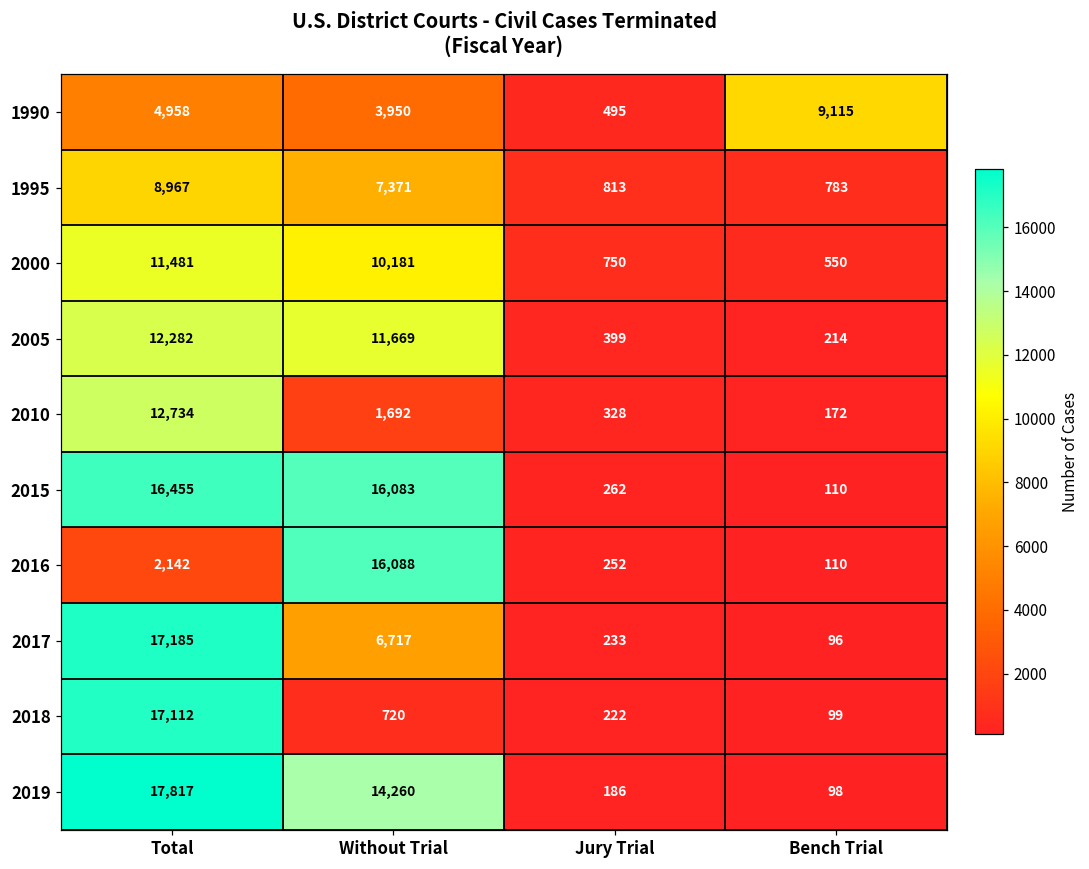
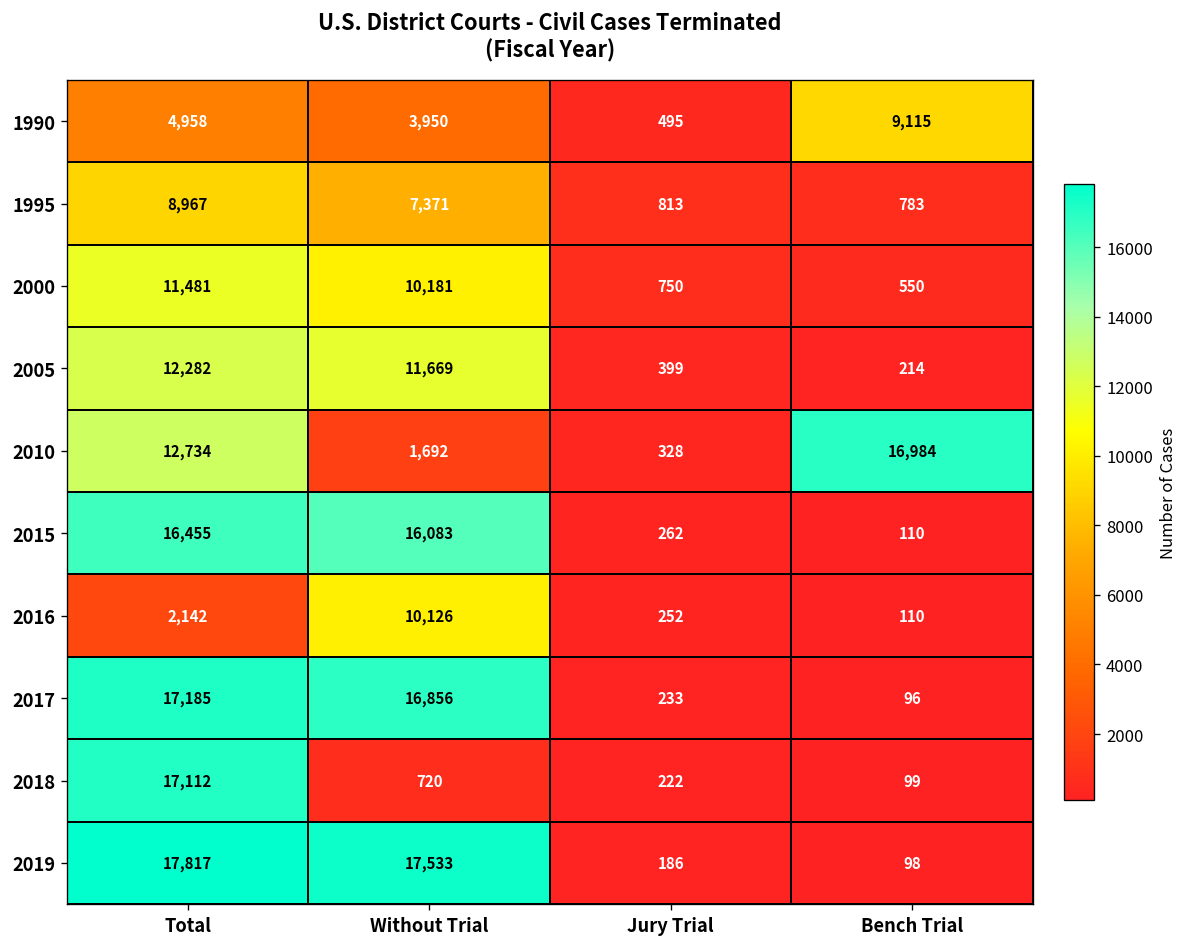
  {
    "1990": {
      "Total": "4,958",
      "Without Trial": "3,950",
      "Jury Trial": "495",
      "Bench Trial": "9,115"
    },
    "1995": {
      "Total": "8,967",
      "Without Trial": "7,371",
      "Jury Trial": "813",
      "Bench Trial": "783"
    },
    "2000": {
      "Total": "11,481",
      "Without Trial": "10,181",
      "Jury Trial": "750",
      "Bench Trial": "550"
    },
    "2005": {
      "Total": "12,282",
      "Without Trial": "11,669",
      "Jury Trial": "399",
      "Bench Trial": "214"
    },
    "2010": {
      "Total": "12,734",
      "Without Trial": "1,692",
      "Jury Trial": "328",
-     "Bench Trial": "172"
+     "Bench Trial": "16,984"
    },
    "2015": {
      "Total": "16,455",
      "Without Trial": "16,083",
      "Jury Trial": "262",
      "Bench Trial": "110"
    },
    "2016": {
      "Total": "2,142",
-     "Without Trial": "16,088",
+     "Without Trial": "10,126",
      "Jury Trial": "252",
      "Bench Trial": "110"
    },
    "2017": {
      "Total": "17,185",
-     "Without Trial": "6,717",
+     "Without Trial": "16,856",
      "Jury Trial": "233",
      "Bench Trial": "96"
    },
    "2018": {
      "Total": "17,112",
      "Without Trial": "720",
      "Jury Trial": "222",
      "Bench Trial": "99"
    },
    "2019": {
      "Total": "17,817",
-     "Without Trial": "14,260",
+     "Without Trial": "17,533",
      "Jury Trial": "186",
      "Bench Trial": "98"
    }
  }
